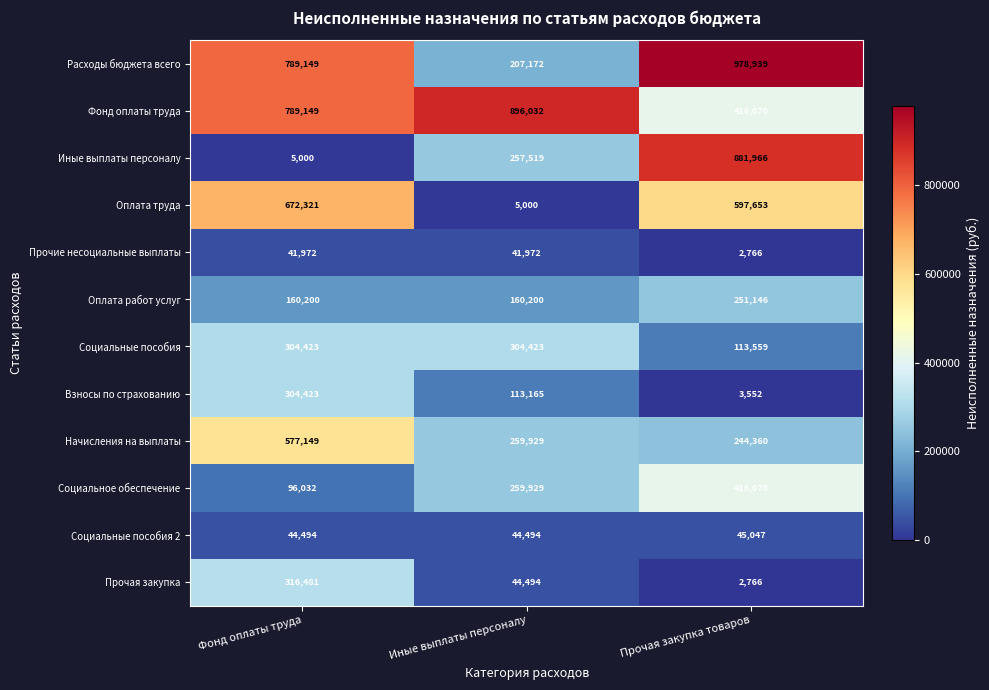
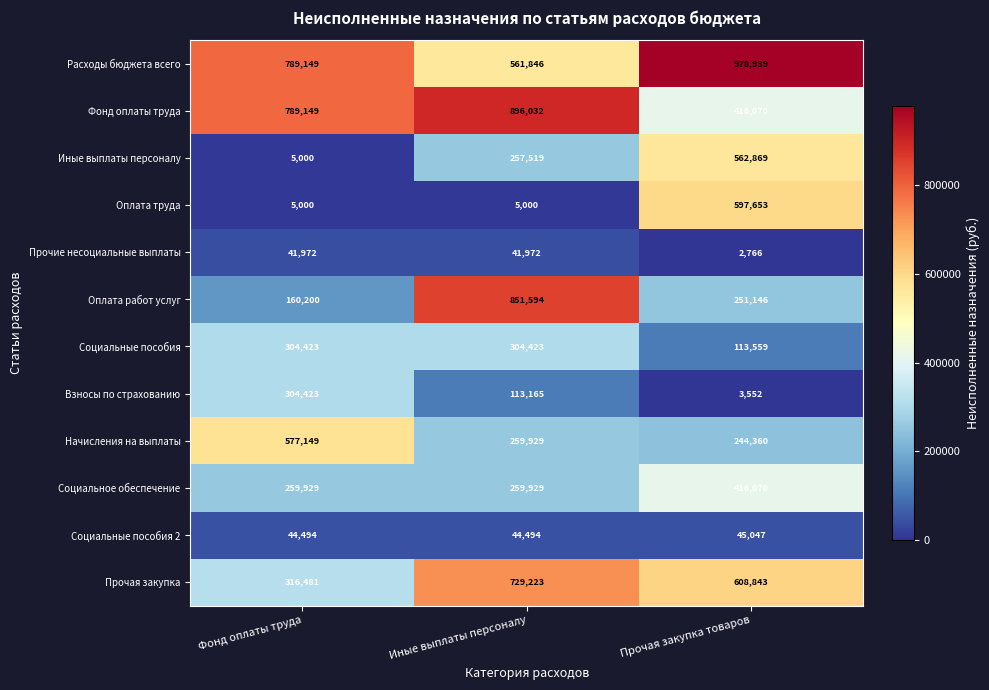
  {
    "Расходы бюджета всего": {
      "Фонд оплаты труда": "789,149",
-     "Иные выплаты персоналу": "207,172",
+     "Иные выплаты персоналу": "561,846",
      "Прочая закупка товаров": "978,939"
    },
    "Фонд оплаты труда": {
      "Фонд оплаты труда": "789,149",
      "Иные выплаты персоналу": "896,032"
    },
    "Иные выплаты персоналу": {
      "Фонд оплаты труда": "5,000",
      "Иные выплаты персоналу": "257,519",
-     "Прочая закупка товаров": "881,966"
+     "Прочая закупка товаров": "562,869"
    },
    "Оплата труда": {
-     "Фонд оплаты труда": "672,321",
+     "Фонд оплаты труда": "5,000",
      "Иные выплаты персоналу": "5,000",
      "Прочая закупка товаров": "597,653"
    },
    "Прочие несоциальные выплаты": {
      "Фонд оплаты труда": "41,972",
      "Иные выплаты персоналу": "41,972",
      "Прочая закупка товаров": "2,766"
    },
    "Оплата работ услуг": {
      "Фонд оплаты труда": "160,200",
-     "Иные выплаты персоналу": "160,200",
+     "Иные выплаты персоналу": "851,594",
      "Прочая закупка товаров": "251,146"
    },
    "Социальные пособия": {
      "Фонд оплаты труда": "304,423",
      "Иные выплаты персоналу": "304,423",
      "Прочая закупка товаров": "113,559"
    },
    "Взносы по страхованию": {
      "Фонд оплаты труда": "304,423",
      "Иные выплаты персоналу": "113,165",
      "Прочая закупка товаров": "3,552"
    },
    "Начисления на выплаты": {
      "Фонд оплаты труда": "577,149",
      "Иные выплаты персоналу": "259,929",
      "Прочая закупка товаров": "244,360"
    },
    "Социальное обеспечение": {
-     "Фонд оплаты труда": "96,032",
+     "Фонд оплаты труда": "259,929",
      "Иные выплаты персоналу": "259,929"
    },
    "Социальные пособия 2": {
      "Фонд оплаты труда": "44,494",
      "Иные выплаты персоналу": "44,494",
      "Прочая закупка товаров": "45,047"
    },
    "Прочая закупка": {
      "Фонд оплаты труда": "316,481",
-     "Иные выплаты персоналу": "44,494",
-     "Прочая закупка товаров": "2,766"
+     "Иные выплаты персоналу": "729,223",
+     "Прочая закупка товаров": "608,843"
    }
  }
